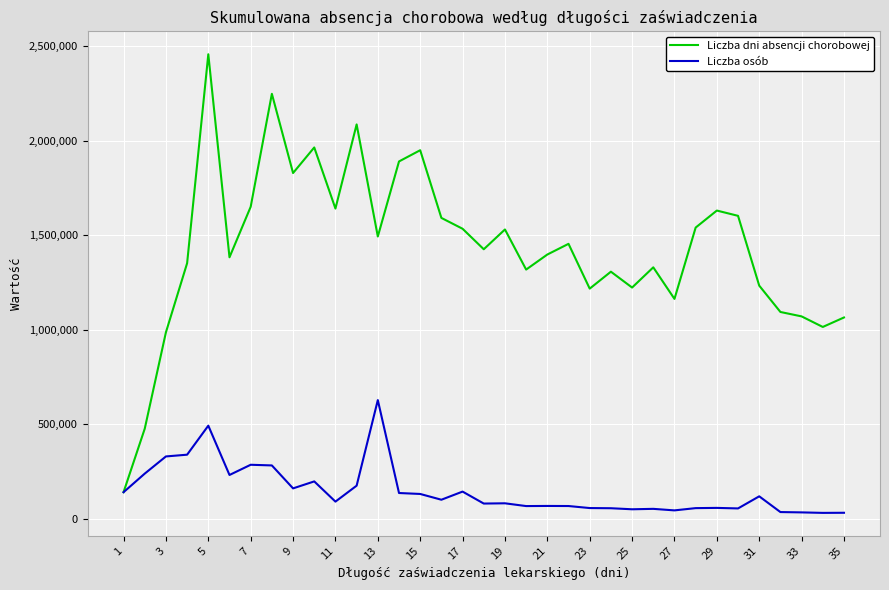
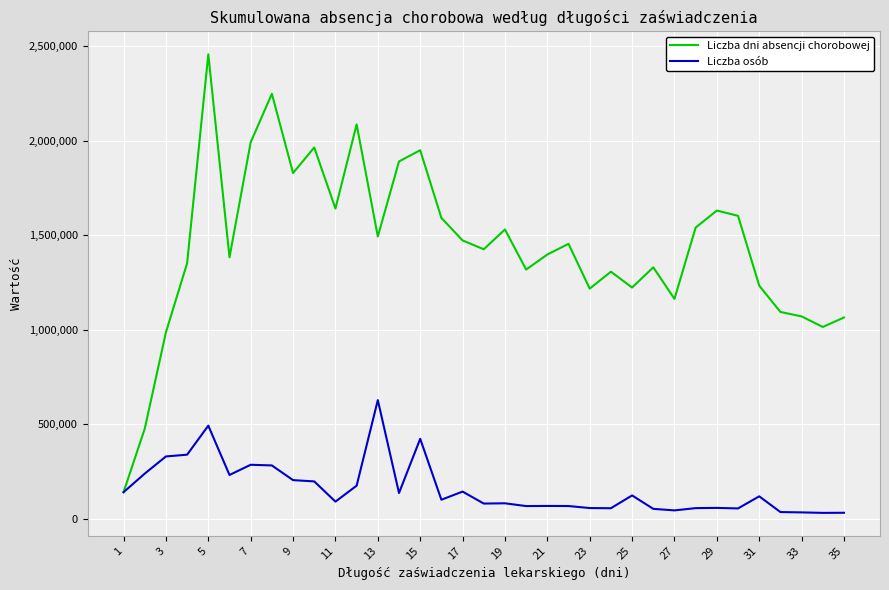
  {
    "Liczba dni absencji chorobowej": {
      "3": "990,000",
      "5": "2,460,000",
-     "7": "1,650,000",
+     "7": "1,990,000",
      "9": "1,830,000",
      "11": "1,640,000",
      "13": "1,490,000",
      "15": "1,950,000",
-     "17": "1,530,000",
+     "17": "1,470,000",
      "19": "1,530,000",
      "21": "1,400,000",
      "23": "1,220,000",
      "25": "1,220,000",
      "27": "1,160,000",
      "29": "1,630,000",
      "31": "1,230,000",
      "33": "1,070,000",
      "35": "1,060,000"
    },
    "Liczba osób": {
      "3": "330,000",
      "5": "490,000",
      "7": "280,000",
-     "9": "160,000",
+     "9": "200,000",
      "11": "90,000",
      "13": "630,000",
-     "15": "130,000",
+     "15": "420,000",
      "17": "140,000",
      "19": "80,000",
      "21": "70,000",
      "23": "60,000",
-     "25": "50,000",
+     "25": "120,000",
      "27": "40,000",
      "29": "60,000",
      "31": "120,000",
      "33": "30,000",
      "35": "30,000"
    }
  }
